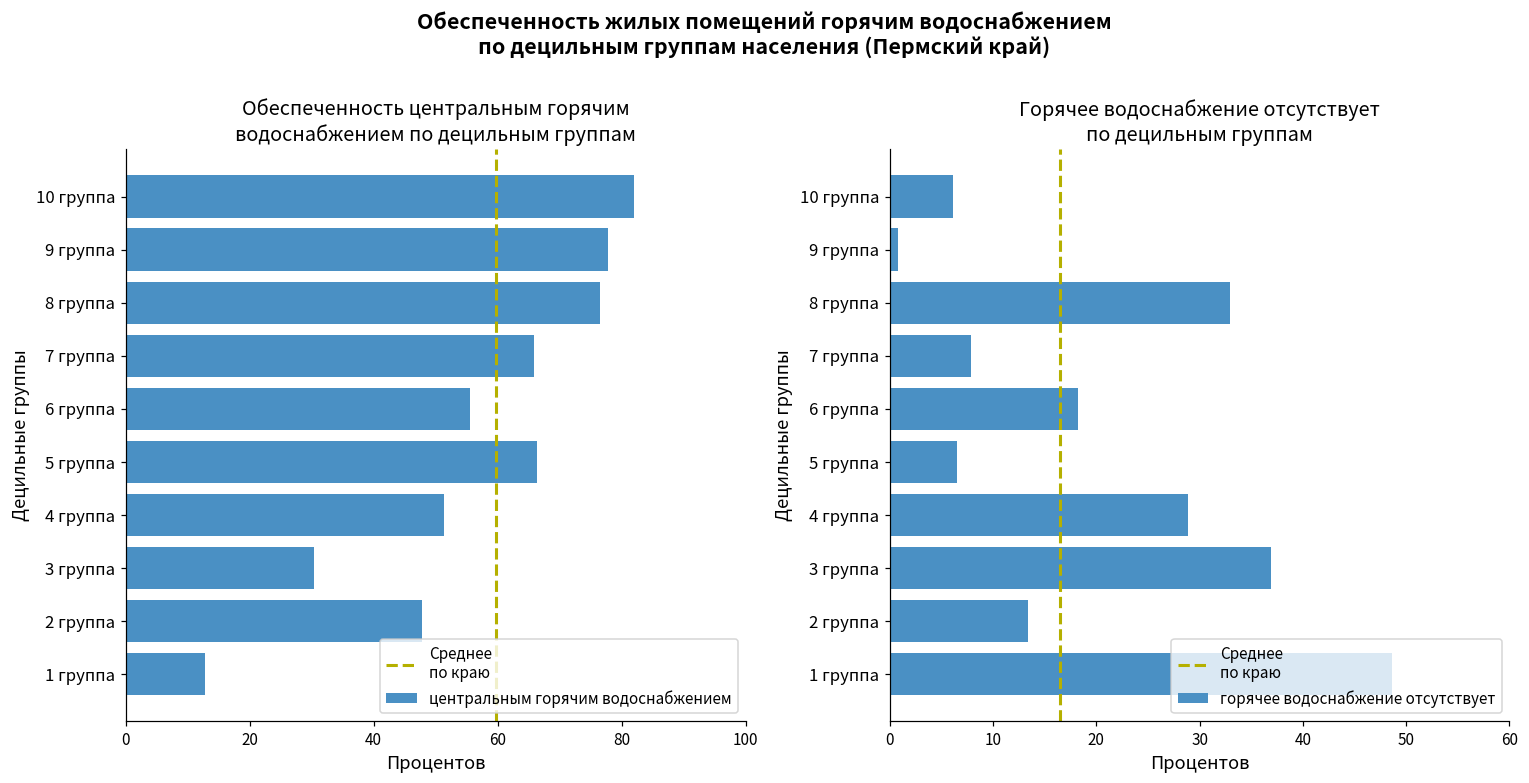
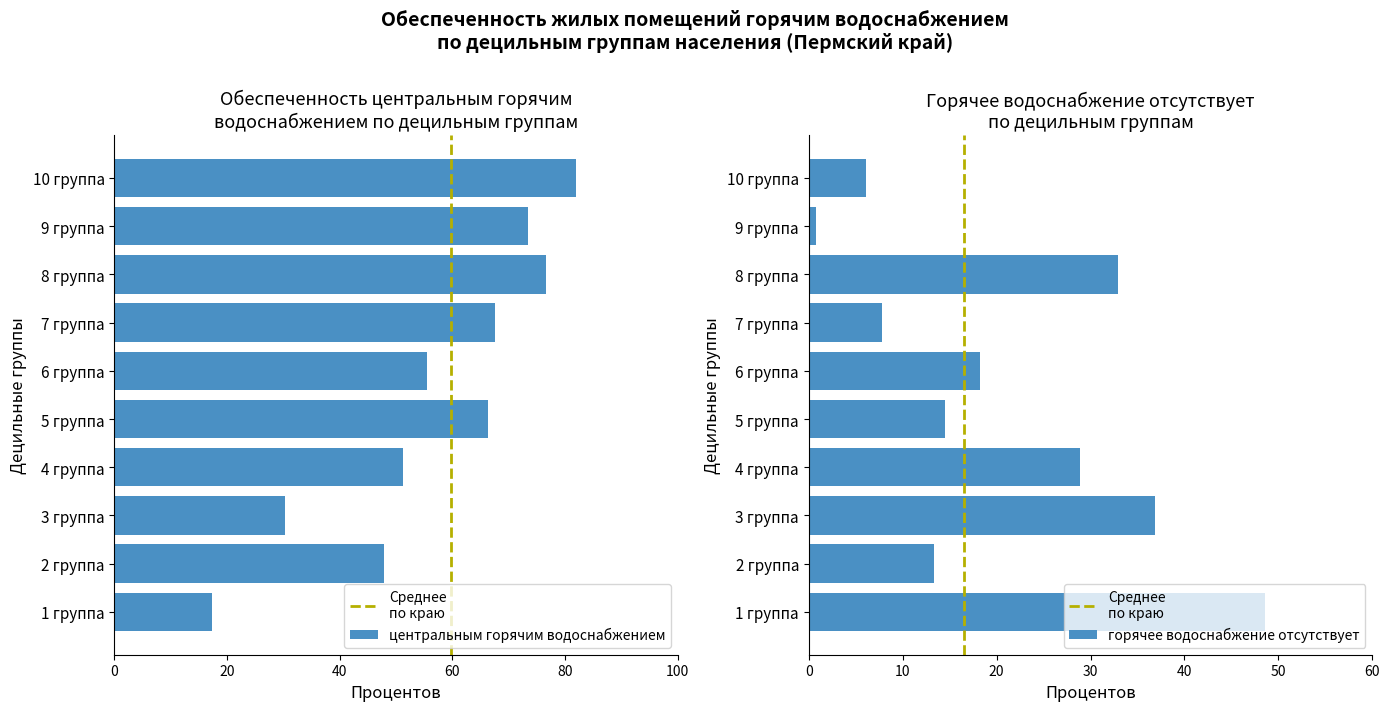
  {
    "Обеспеченность центральным горячим водоснабжением по децильным группам": {
      "10 группа": 82,
-     "9 группа": 78,
+     "9 группа": 73,
      "8 группа": 77,
-     "7 группа": 66,
+     "7 группа": 68,
      "6 группа": 56,
      "5 группа": 66,
      "4 группа": 51,
      "3 группа": 30,
      "2 группа": 48,
-     "1 группа": 13
+     "1 группа": 17
    },
    "Горячее водоснабжение отсутствует по децильным группам": {
      "10 группа": 6,
      "9 группа": 1,
      "8 группа": 33,
      "7 группа": 8,
      "6 группа": 18,
-     "5 группа": 6,
+     "5 группа": 15,
      "4 группа": 29,
      "3 группа": 37,
      "2 группа": 13
    }
  }
